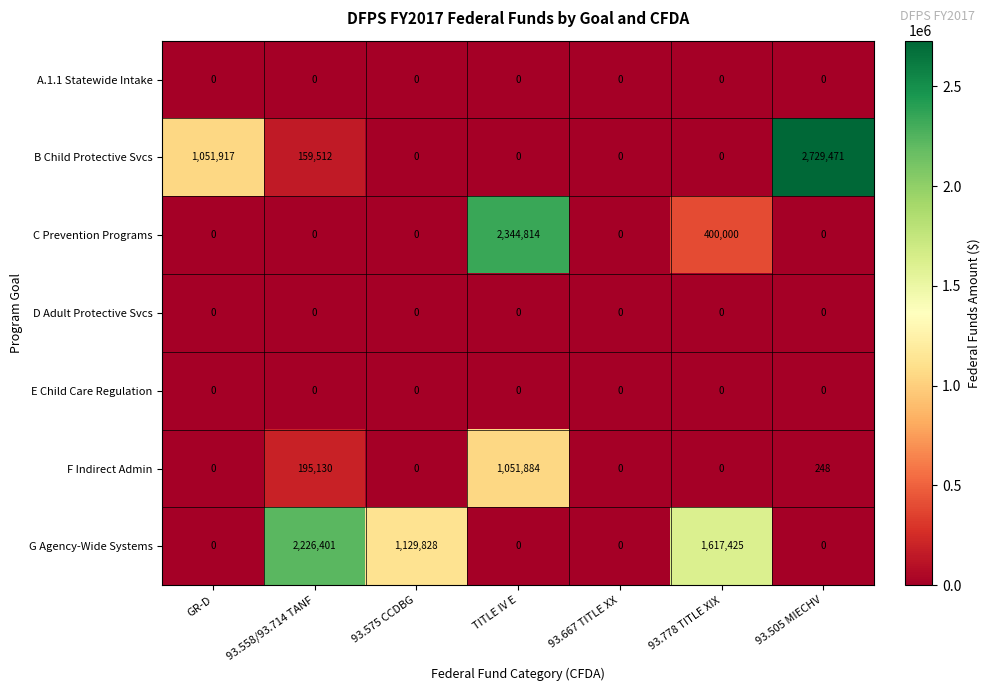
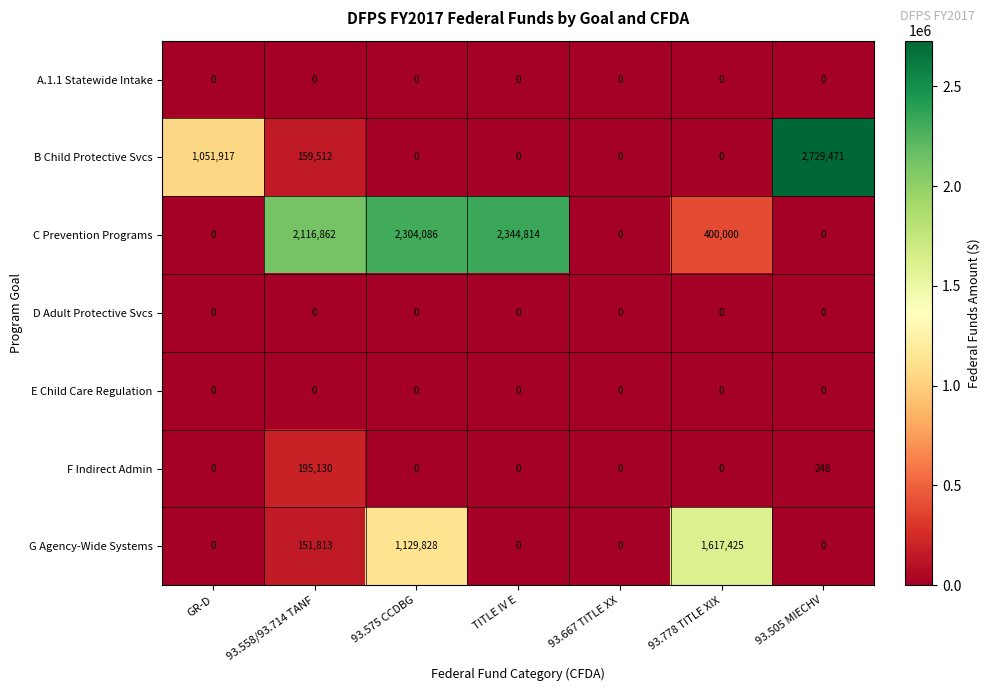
  {
    "A.1.1 Statewide Intake": {
      "GR-D": "0",
      "93.558/93.714 TANF": "0",
      "93.575 CCDBG": "0",
      "TITLE IV E": "0",
      "93.667 TITLE XX": "0",
      "93.778 TITLE XIX": "0",
      "93.505 MIECHV": "0"
    },
    "B Child Protective Svcs": {
      "GR-D": "1,051,917",
      "93.558/93.714 TANF": "159,512",
      "93.575 CCDBG": "0",
      "TITLE IV E": "0",
      "93.667 TITLE XX": "0",
      "93.778 TITLE XIX": "0",
      "93.505 MIECHV": "2,729,471"
    },
    "C Prevention Programs": {
      "GR-D": "0",
-     "93.558/93.714 TANF": "0",
-     "93.575 CCDBG": "0",
+     "93.558/93.714 TANF": "2,116,862",
+     "93.575 CCDBG": "2,304,086",
      "TITLE IV E": "2,344,814",
      "93.667 TITLE XX": "0",
      "93.778 TITLE XIX": "400,000",
      "93.505 MIECHV": "0"
    },
    "D Adult Protective Svcs": {
      "GR-D": "0",
      "93.558/93.714 TANF": "0",
      "93.575 CCDBG": "0",
      "TITLE IV E": "0",
      "93.667 TITLE XX": "0",
      "93.778 TITLE XIX": "0",
      "93.505 MIECHV": "0"
    },
    "E Child Care Regulation": {
      "GR-D": "0",
      "93.558/93.714 TANF": "0",
      "93.575 CCDBG": "0",
      "TITLE IV E": "0",
      "93.667 TITLE XX": "0",
      "93.778 TITLE XIX": "0",
      "93.505 MIECHV": "0"
    },
    "F Indirect Admin": {
      "GR-D": "0",
      "93.558/93.714 TANF": "195,130",
      "93.575 CCDBG": "0",
-     "TITLE IV E": "1,051,884",
+     "TITLE IV E": "0",
      "93.667 TITLE XX": "0",
      "93.778 TITLE XIX": "0",
      "93.505 MIECHV": "248"
    },
    "G Agency-Wide Systems": {
      "GR-D": "0",
-     "93.558/93.714 TANF": "2,226,401",
+     "93.558/93.714 TANF": "151,813",
      "93.575 CCDBG": "1,129,828",
      "TITLE IV E": "0",
      "93.667 TITLE XX": "0",
      "93.778 TITLE XIX": "1,617,425",
      "93.505 MIECHV": "0"
    }
  }
